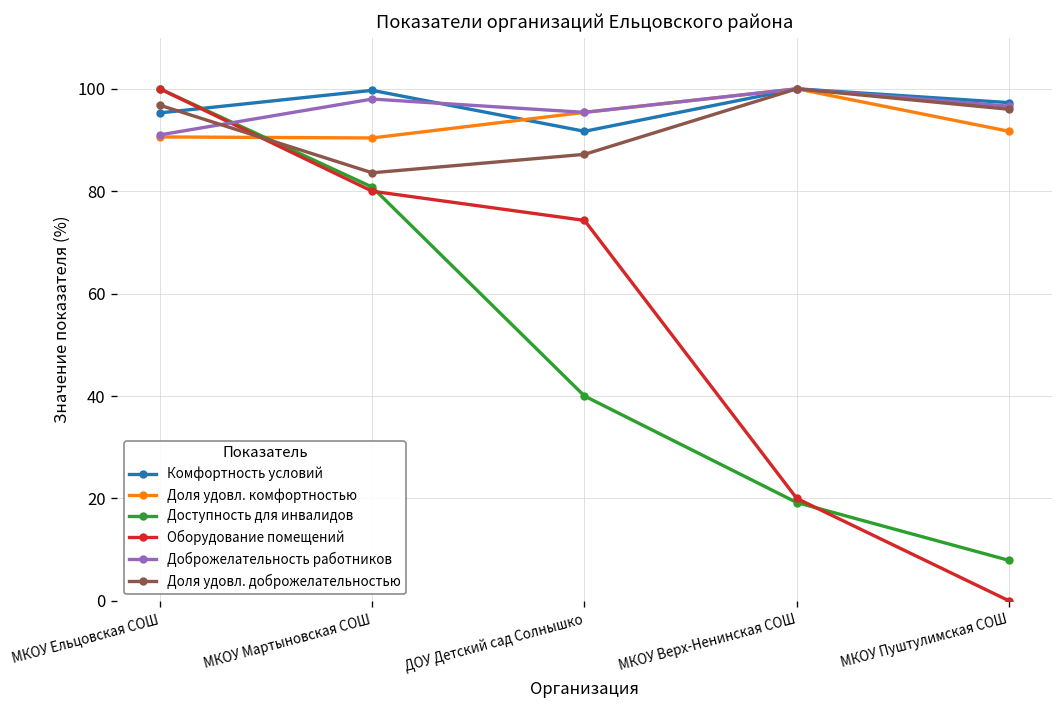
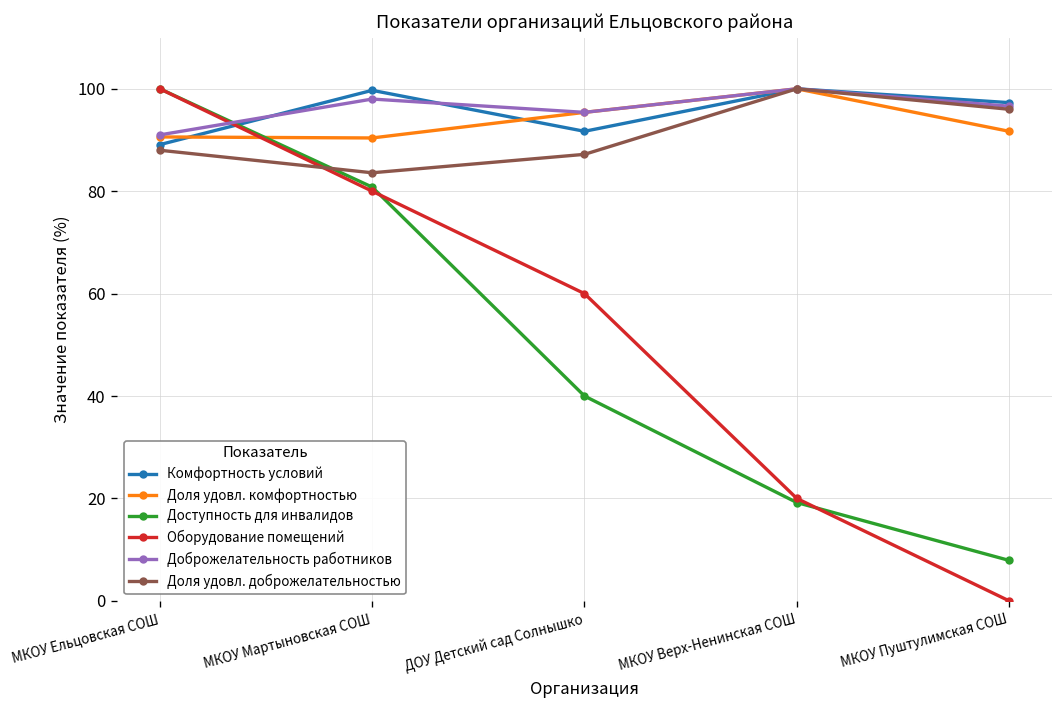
  {
    "Комфортность условий": {
-     "МКОУ Ельцовская СОШ": 95,
+     "МКОУ Ельцовская СОШ": 89,
      "МКОУ Мартыновская СОШ": 100,
      "ДОУ Детский сад Солнышко": 92,
      "МКОУ Пуштулимская СОШ": 97
    },
    "Доля удовл. комфортностью": {
      "МКОУ Мартыновская СОШ": 90,
      "МКОУ Пуштулимская СОШ": 92
    },
    "Доступность для инвалидов": {
      "МКОУ Мартыновская СОШ": 81,
      "ДОУ Детский сад Солнышко": 40,
      "МКОУ Верх-Ненинская СОШ": 19,
      "МКОУ Пуштулимская СОШ": 8
    },
    "Оборудование помещений": {
      "МКОУ Мартыновская СОШ": 80,
-     "ДОУ Детский сад Солнышко": 74,
+     "ДОУ Детский сад Солнышко": 60,
      "МКОУ Верх-Ненинская СОШ": 20,
      "МКОУ Пуштулимская СОШ": 0
    },
    "Доброжелательность работников": {
      "МКОУ Мартыновская СОШ": 98,
      "МКОУ Пуштулимская СОШ": 97
    },
    "Доля удовл. доброжелательностью": {
-     "МКОУ Ельцовская СОШ": 97,
+     "МКОУ Ельцовская СОШ": 88,
      "МКОУ Мартыновская СОШ": 84,
      "ДОУ Детский сад Солнышко": 87,
      "МКОУ Пуштулимская СОШ": 96
    }
  }
